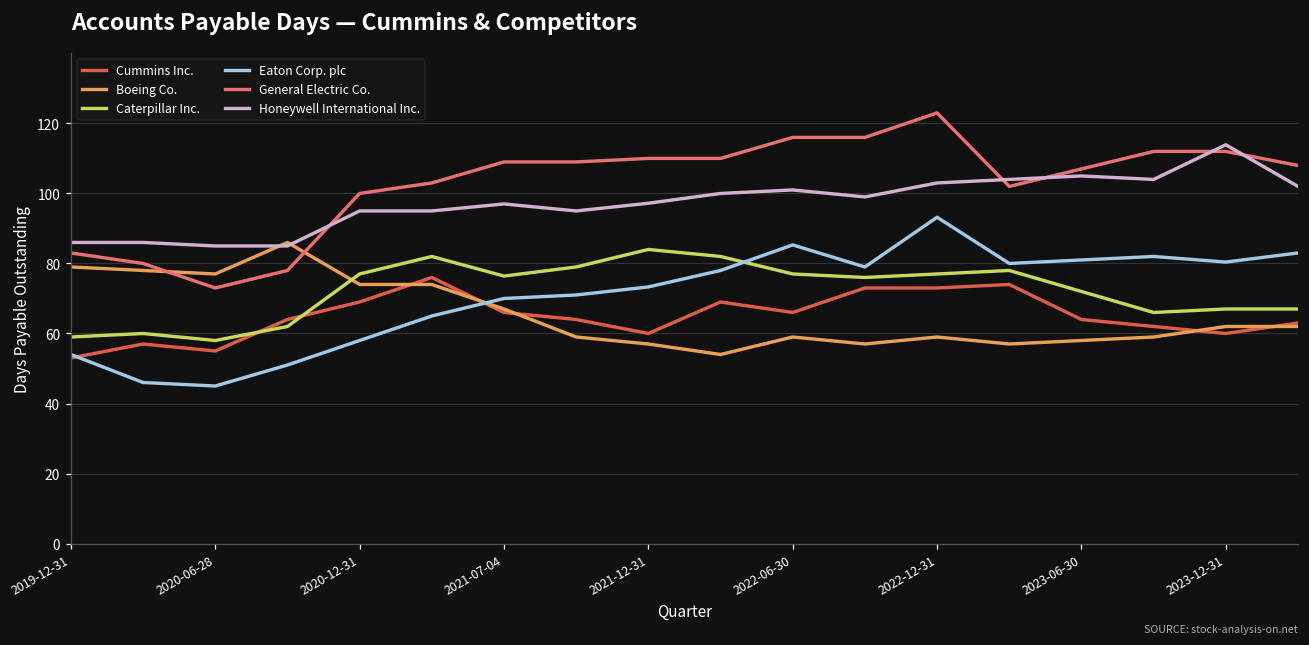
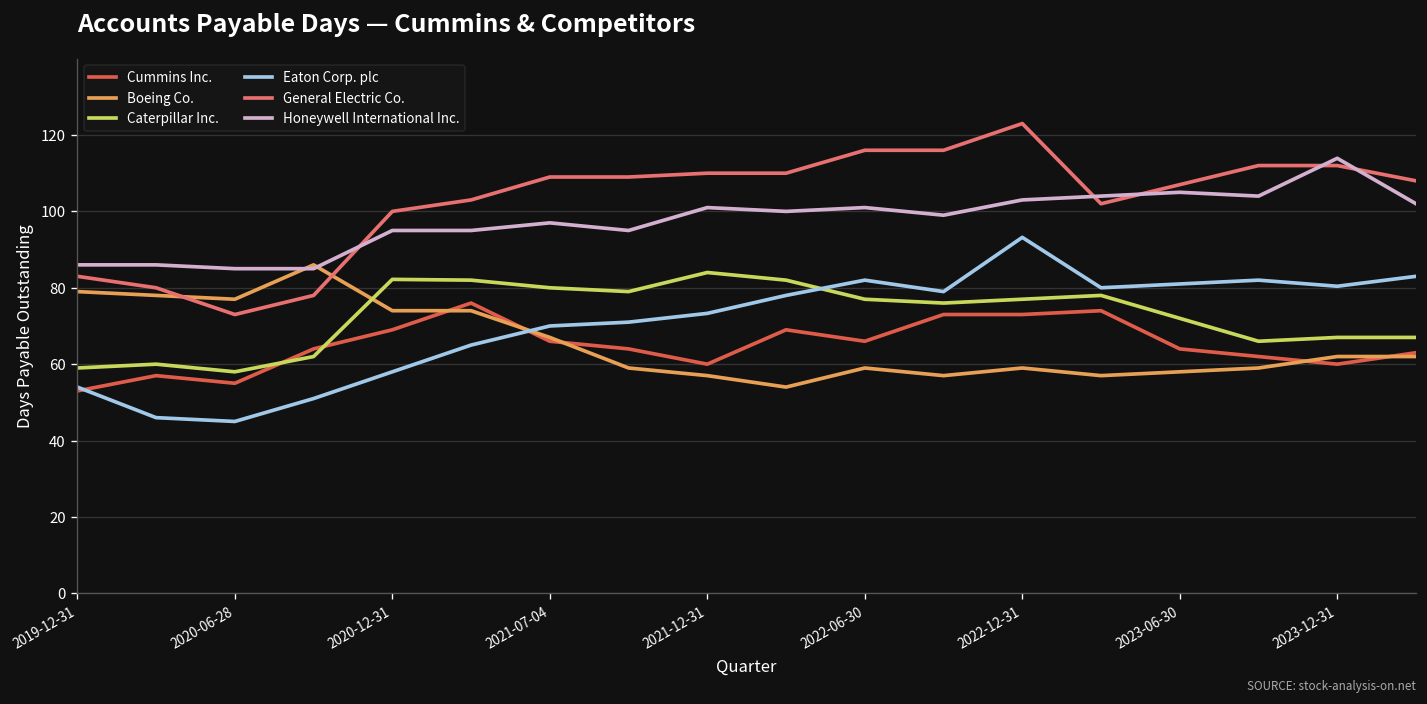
  {
    "Caterpillar Inc.": {
      "2019-12-31": 59,
      "2020-06-28": 58,
-     "2020-12-31": 77,
-     "2021-07-04": 76,
+     "2020-12-31": 82,
+     "2021-07-04": 80,
      "2021-12-31": 84,
      "2022-06-30": 77,
      "2022-12-31": 77,
      "2023-06-30": 72,
      "2023-12-31": 67
    },
    "Eaton Corp. plc": {
      "2019-12-31": 54,
      "2020-06-28": 45,
      "2020-12-31": 58,
      "2021-07-04": 70,
      "2021-12-31": 73,
-     "2022-06-30": 85,
+     "2022-06-30": 82,
      "2022-12-31": 93,
      "2023-06-30": 81,
      "2023-12-31": 80
    },
    "Honeywell International Inc.": {
      "2019-12-31": 86,
      "2020-06-28": 85,
      "2020-12-31": 95,
      "2021-07-04": 97,
-     "2021-12-31": 97,
+     "2021-12-31": 101,
      "2022-06-30": 101,
      "2022-12-31": 103,
      "2023-06-30": 105,
      "2023-12-31": 114
    }
  }
